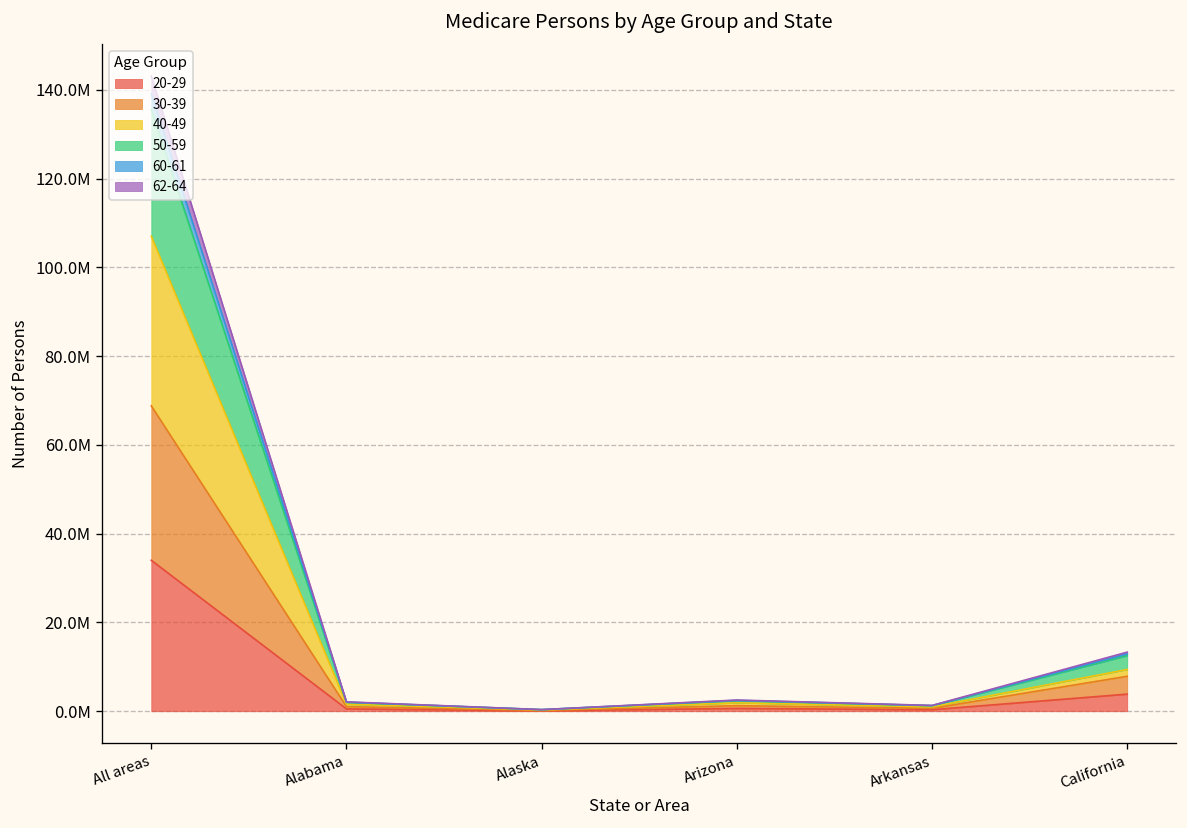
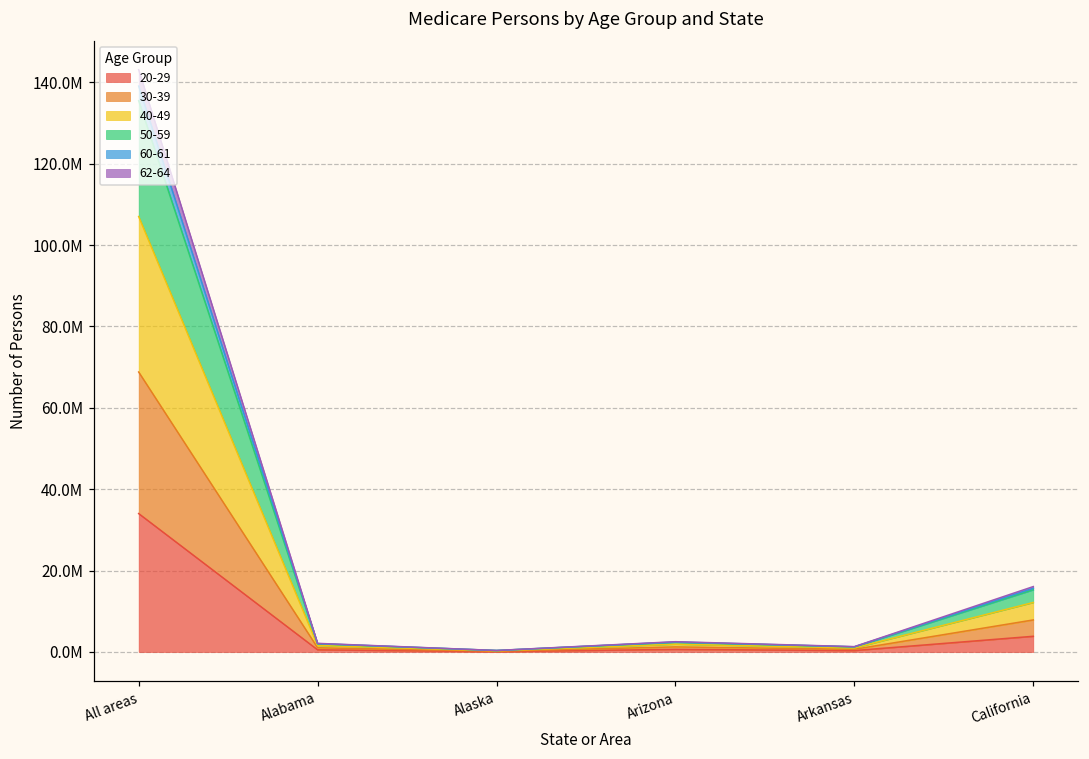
  {
    "40-49": {
      "All areas": 38000000,
-     "California": 2000000
+     "California": 4000000
    }
  }
